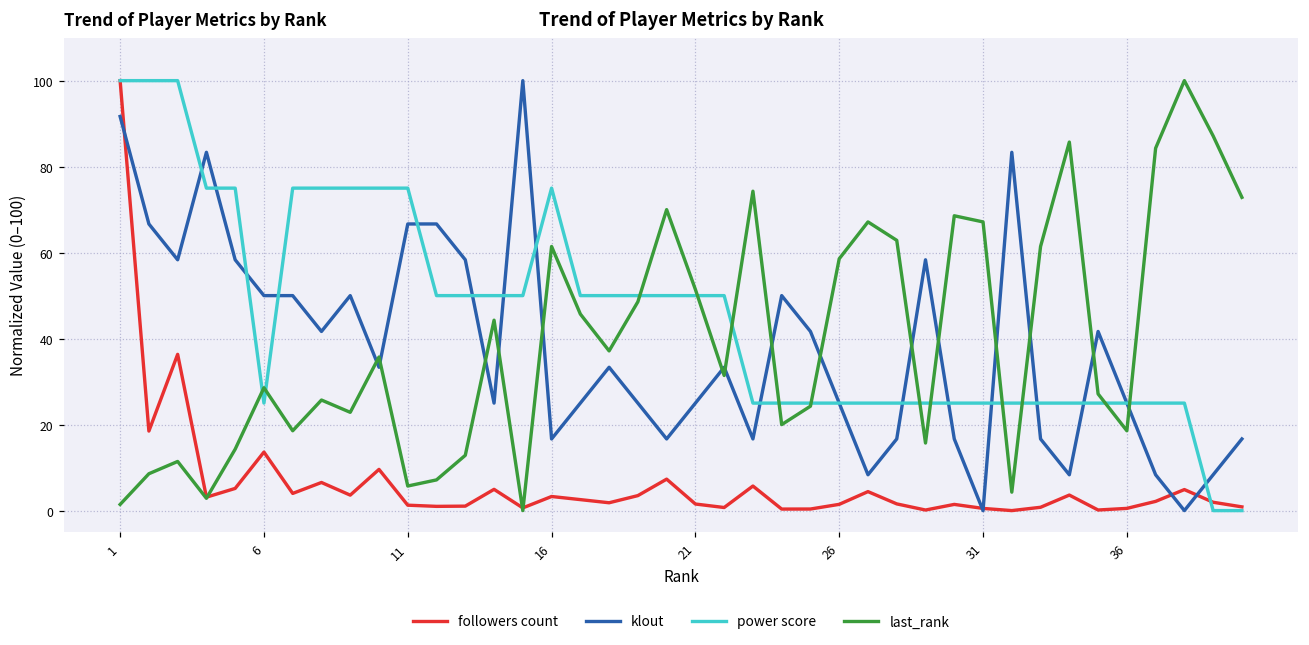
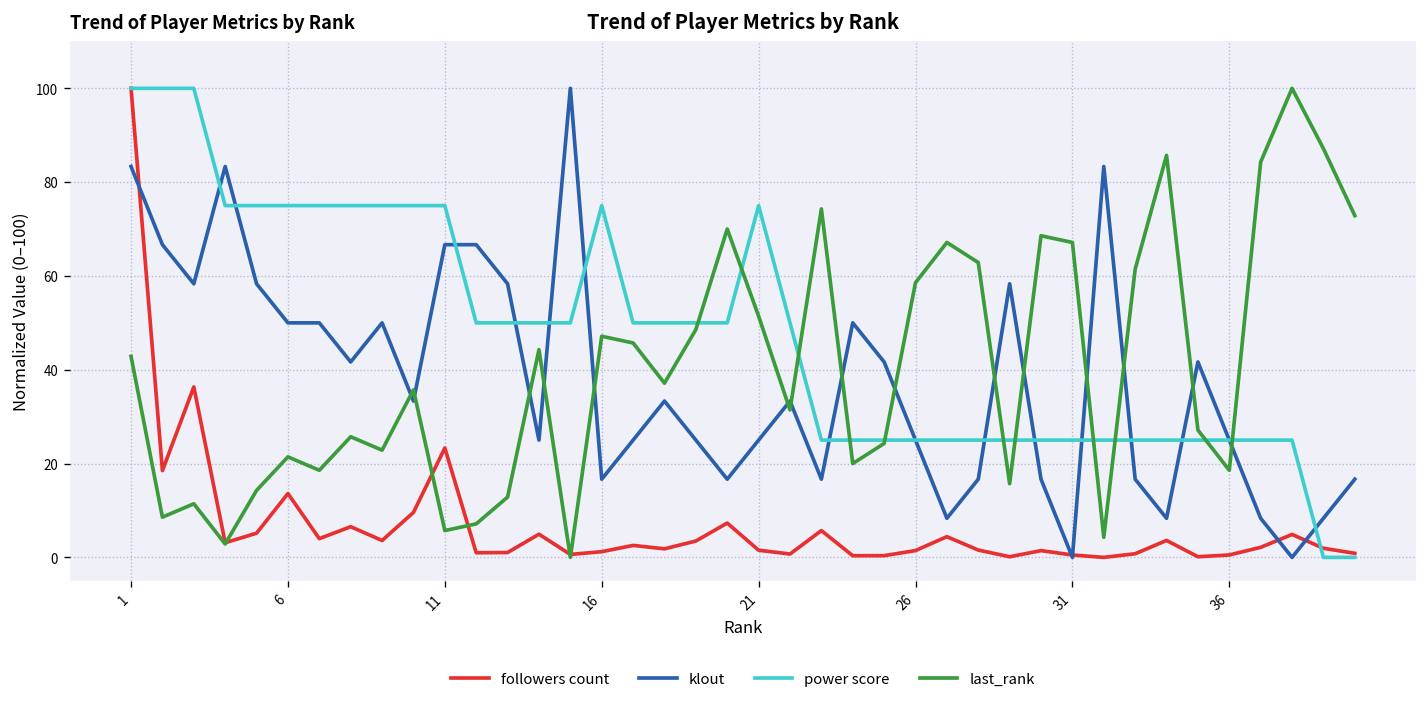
  {
    "followers count": {
      "6": 14,
-     "11": 1,
-     "16": 3,
+     "11": 23,
+     "16": 1,
      "21": 2,
      "26": 1,
      "36": 1
    },
    "klout": {
-     "1": 92,
+     "1": 83,
      "6": 50,
      "11": 67,
      "16": 17,
      "21": 25
    },
    "power score": {
-     "6": 25,
+     "6": 75,
      "11": 75,
      "16": 75,
-     "21": 50,
+     "21": 75,
      "31": 25
    },
    "last_rank": {
-     "1": 1,
-     "6": 29,
+     "1": 43,
+     "6": 21,
      "11": 6,
-     "16": 61,
+     "16": 47,
      "21": 51,
      "26": 59,
      "31": 67,
      "36": 19
    }
  }
